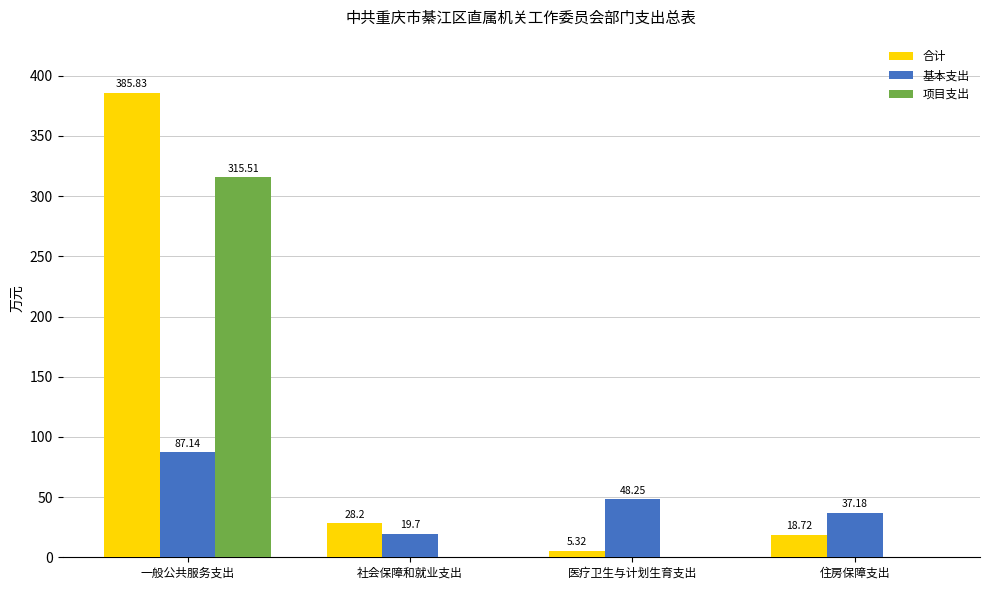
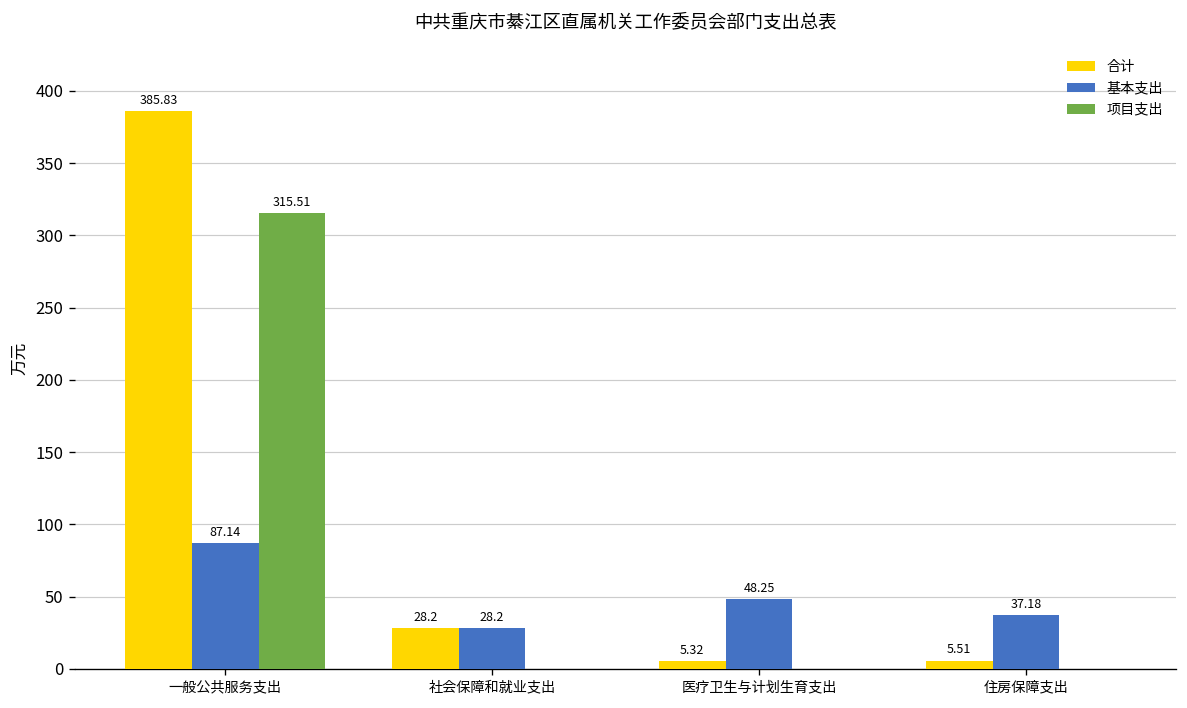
  {
    "合计": {
      "一般公共服务支出": 385.83,
      "社会保障和就业支出": 28.2,
      "医疗卫生与计划生育支出": 5.32,
-     "住房保障支出": 18.72
+     "住房保障支出": 5.51
    },
    "基本支出": {
      "一般公共服务支出": 87.14,
-     "社会保障和就业支出": 19.7,
+     "社会保障和就业支出": 28.2,
      "医疗卫生与计划生育支出": 48.25,
      "住房保障支出": 37.18
    },
    "项目支出": {
      "一般公共服务支出": 315.51
    }
  }
